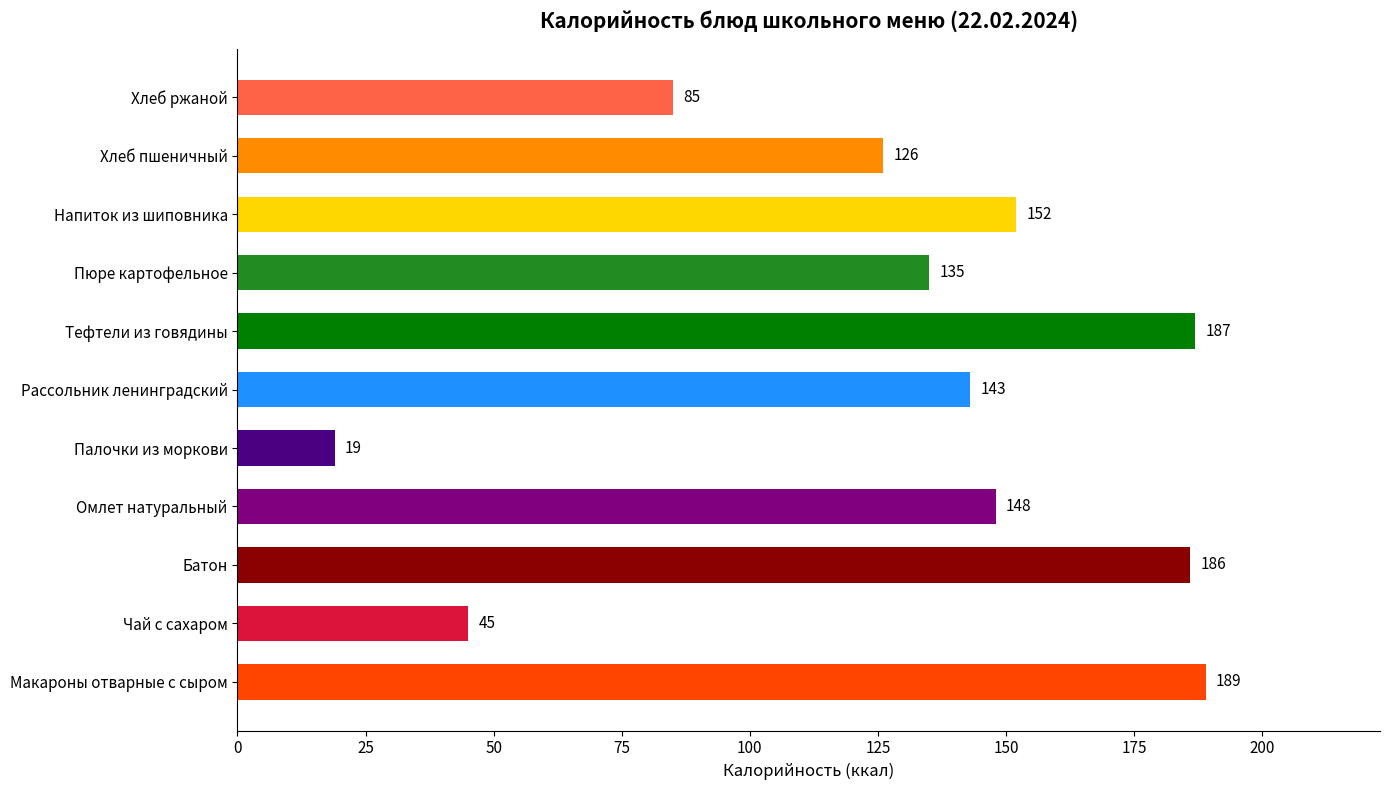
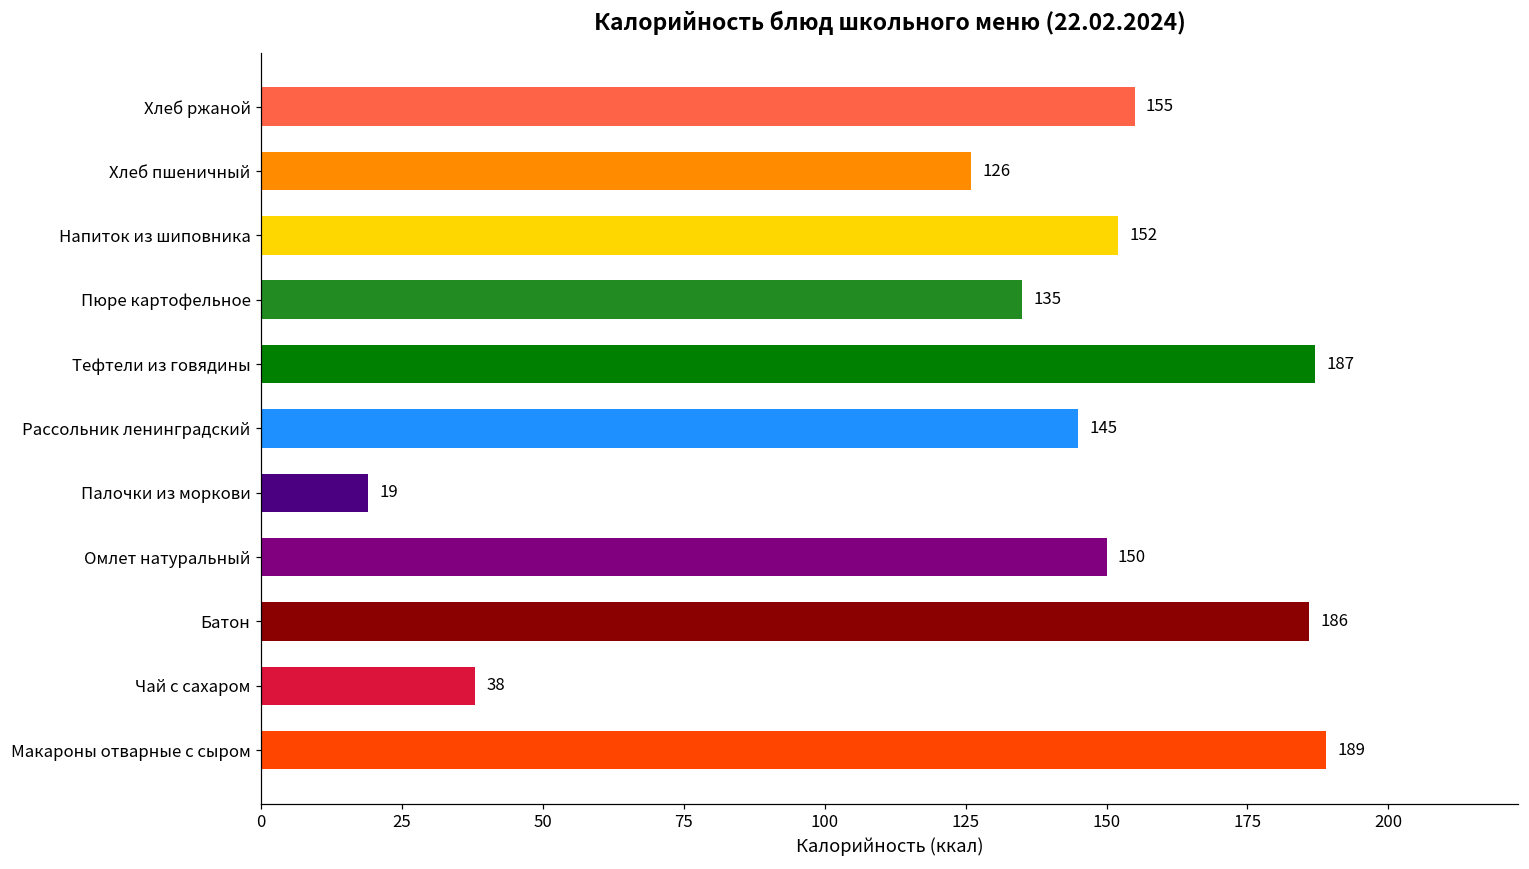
  {
-   "Хлеб ржаной": 85,
+   "Хлеб ржаной": 155,
    "Хлеб пшеничный": 126,
    "Напиток из шиповника": 152,
    "Пюре картофельное": 135,
    "Тефтели из говядины": 187,
-   "Рассольник ленинградский": 143,
+   "Рассольник ленинградский": 145,
    "Палочки из моркови": 19,
-   "Омлет натуральный": 148,
+   "Омлет натуральный": 150,
    "Батон": 186,
-   "Чай с сахаром": 45,
+   "Чай с сахаром": 38,
    "Макароны отварные с сыром": 189
  }
